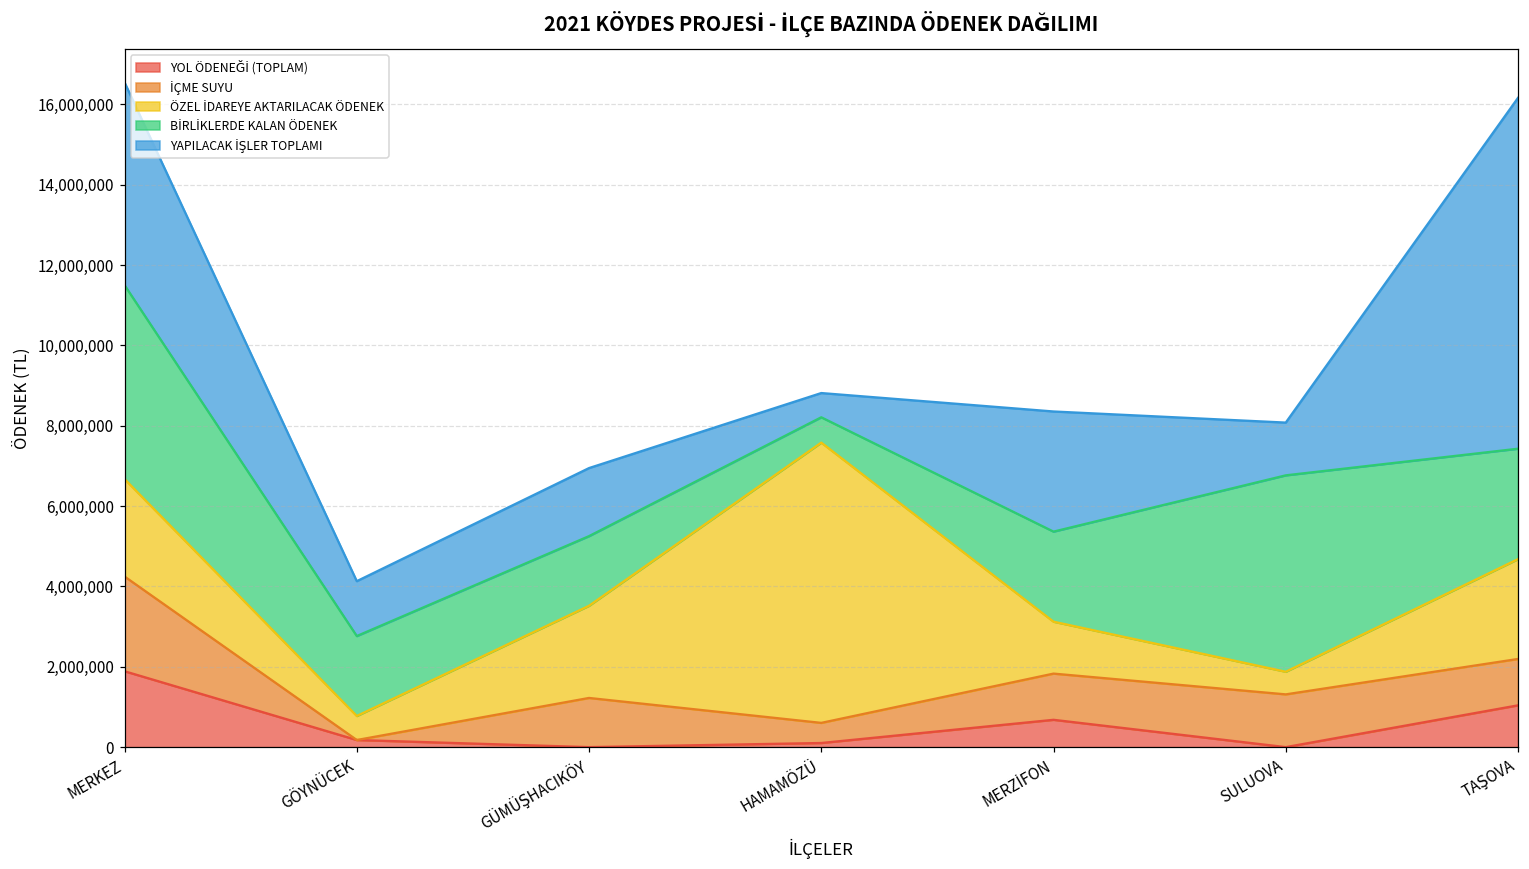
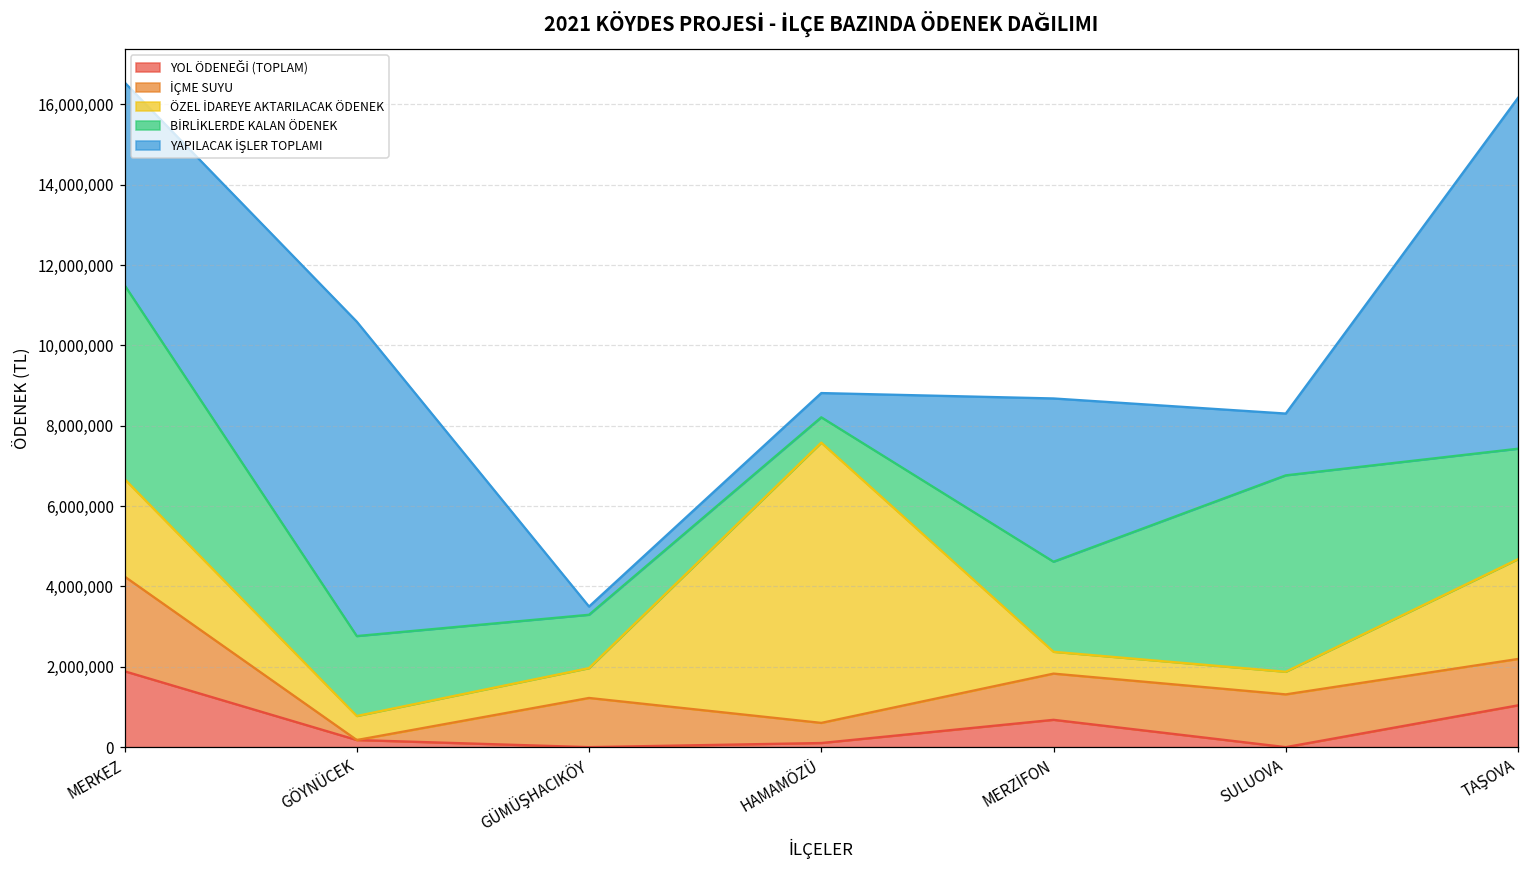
  {
    "ÖZEL İDAREYE AKTARILACAK ÖDENEK": {
      "MERKEZ": "2,400,000",
      "GÖYNÜCEK": "600,000",
-     "GÜMÜŞHACIKÖY": "2,300,000",
+     "GÜMÜŞHACIKÖY": "700,000",
      "HAMAMÖZÜ": "7,000,000",
-     "MERZİFON": "1,300,000",
+     "MERZİFON": "500,000",
      "SULUOVA": "600,000",
      "TAŞOVA": "2,500,000"
    },
    "BİRLİKLERDE KALAN ÖDENEK": {
      "MERKEZ": "4,800,000",
      "GÖYNÜCEK": "2,000,000",
-     "GÜMÜŞHACIKÖY": "1,700,000",
+     "GÜMÜŞHACIKÖY": "1,300,000",
      "HAMAMÖZÜ": "600,000",
      "MERZİFON": "2,200,000",
      "SULUOVA": "4,900,000",
      "TAŞOVA": "2,700,000"
    },
    "YAPILACAK İŞLER TOPLAMI": {
      "MERKEZ": "5,000,000",
-     "GÖYNÜCEK": "1,400,000",
-     "GÜMÜŞHACIKÖY": "1,700,000",
+     "GÖYNÜCEK": "7,800,000",
+     "GÜMÜŞHACIKÖY": "200,000",
      "HAMAMÖZÜ": "600,000",
-     "MERZİFON": "3,000,000",
-     "SULUOVA": "1,300,000",
+     "MERZİFON": "4,100,000",
+     "SULUOVA": "1,500,000",
      "TAŞOVA": "8,700,000"
    }
  }
